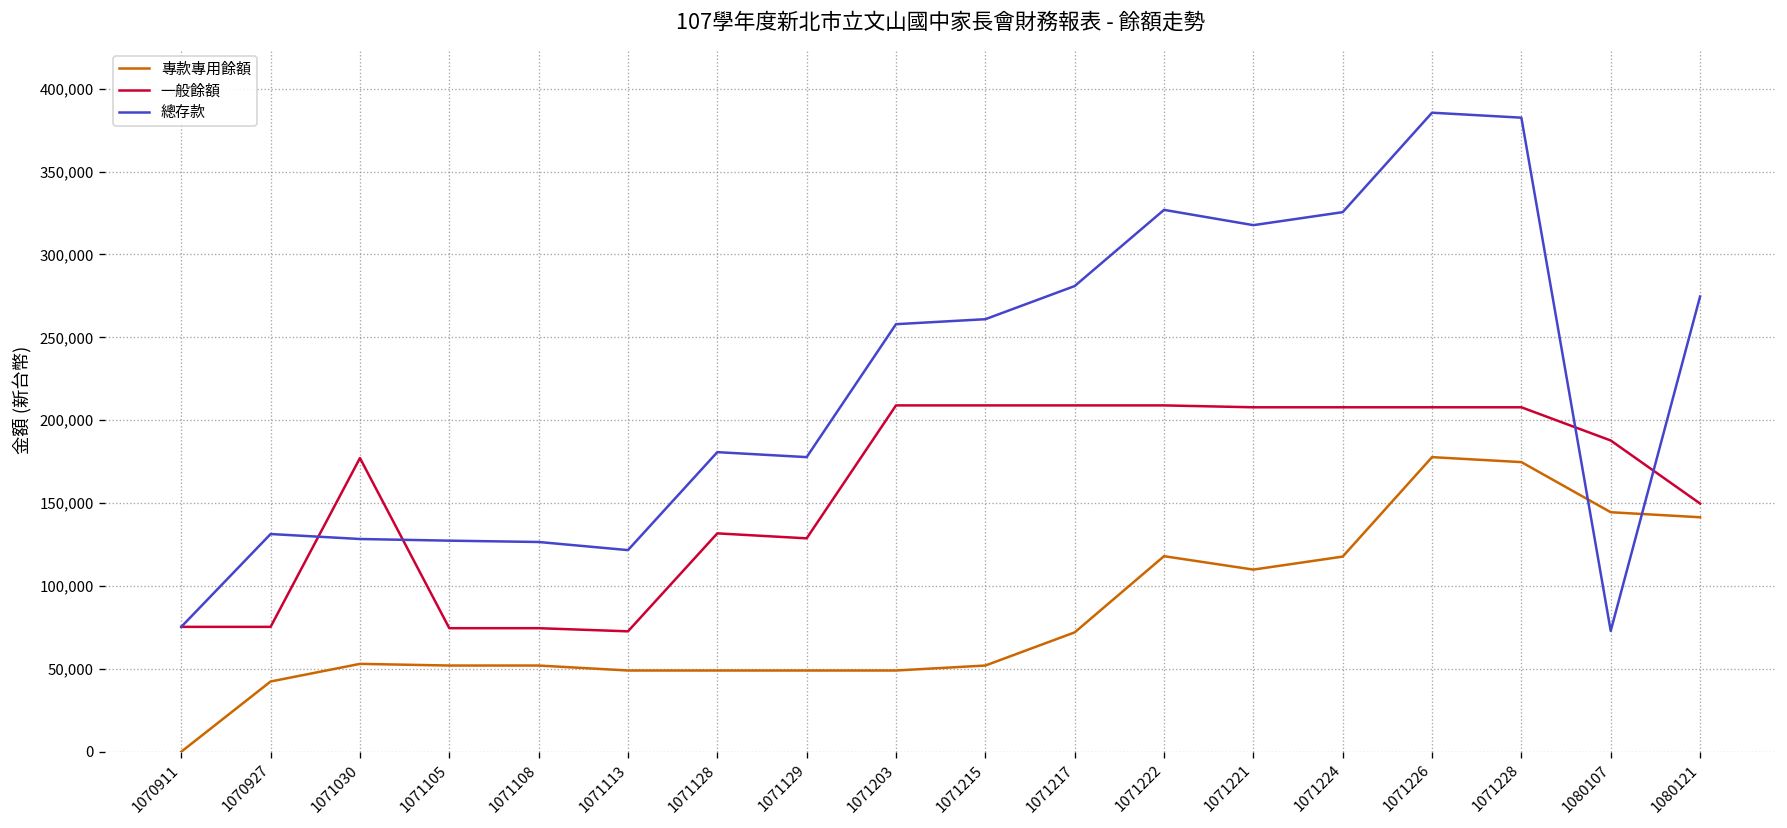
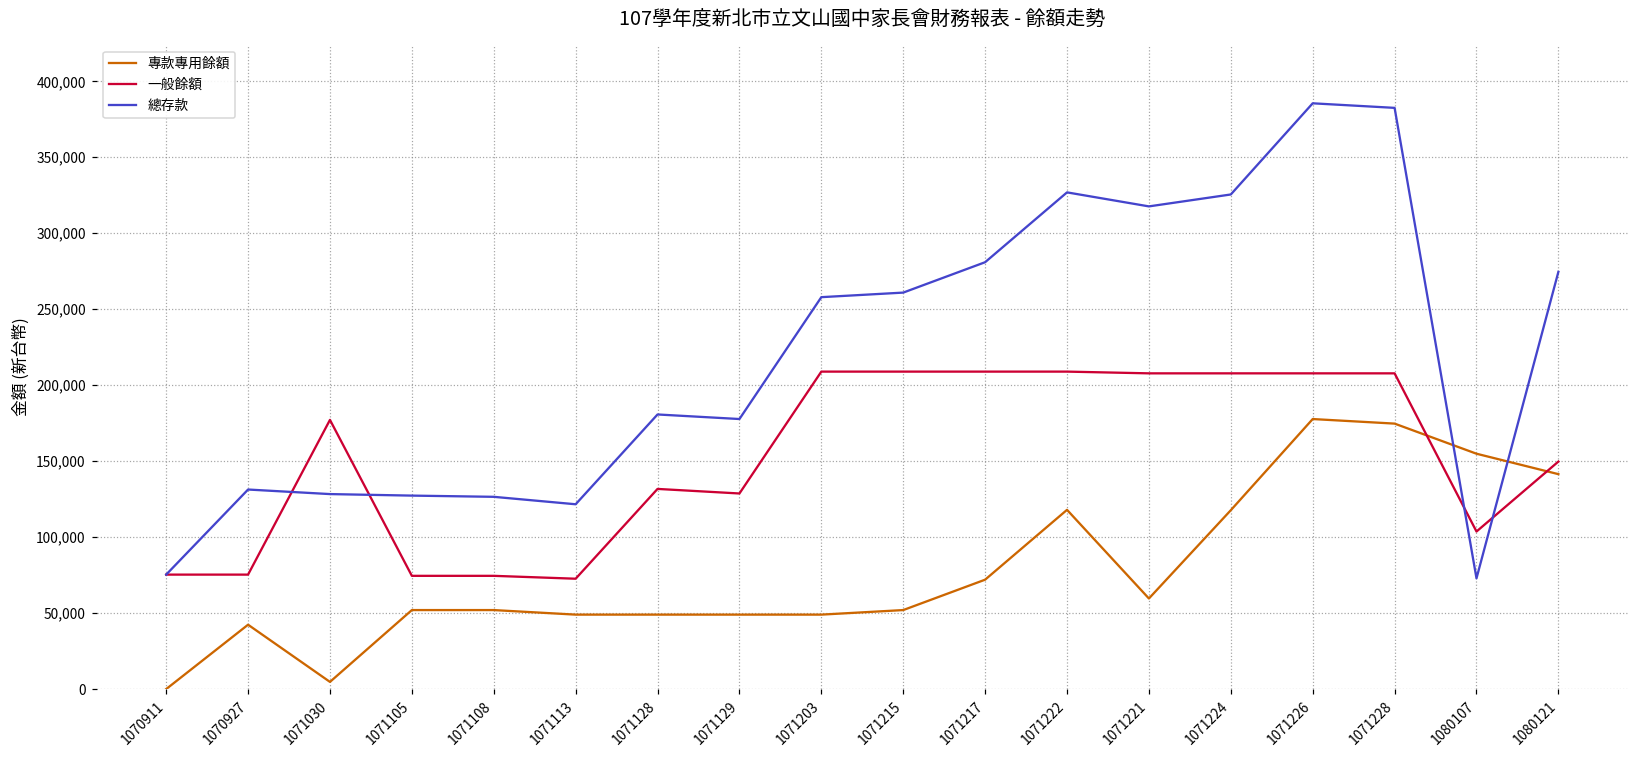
  {
    "專款專用餘額": {
      "1070911": "0",
      "1070927": "42,000",
-     "1071030": "53,000",
+     "1071030": "5,000",
      "1071105": "52,000",
      "1071108": "52,000",
      "1071113": "49,000",
      "1071128": "49,000",
      "1071129": "49,000",
      "1071203": "49,000",
      "1071215": "52,000",
      "1071217": "72,000",
      "1071222": "118,000",
-     "1071221": "110,000",
+     "1071221": "60,000",
      "1071224": "118,000",
      "1071226": "178,000",
      "1071228": "175,000",
-     "1080107": "144,000",
+     "1080107": "155,000",
      "1080121": "141,000"
    },
    "一般餘額": {
      "1070927": "75,000",
      "1071030": "177,000",
      "1071105": "75,000",
      "1071108": "75,000",
      "1071113": "73,000",
      "1071128": "132,000",
      "1071129": "129,000",
      "1071203": "209,000",
      "1071215": "209,000",
      "1071217": "209,000",
      "1071222": "209,000",
      "1071221": "208,000",
      "1071224": "208,000",
      "1071226": "208,000",
      "1071228": "208,000",
-     "1080107": "188,000",
+     "1080107": "104,000",
      "1080121": "150,000"
    },
    "總存款": {
      "1070927": "131,000",
      "1071030": "128,000",
      "1071105": "127,000",
      "1071108": "127,000",
      "1071113": "122,000",
      "1071128": "181,000",
      "1071129": "178,000",
      "1071203": "258,000",
      "1071215": "261,000",
      "1071217": "281,000",
      "1071222": "327,000",
      "1071221": "318,000",
      "1071224": "326,000",
      "1071226": "386,000",
      "1071228": "383,000",
      "1080107": "73,000",
      "1080121": "275,000"
    }
  }
